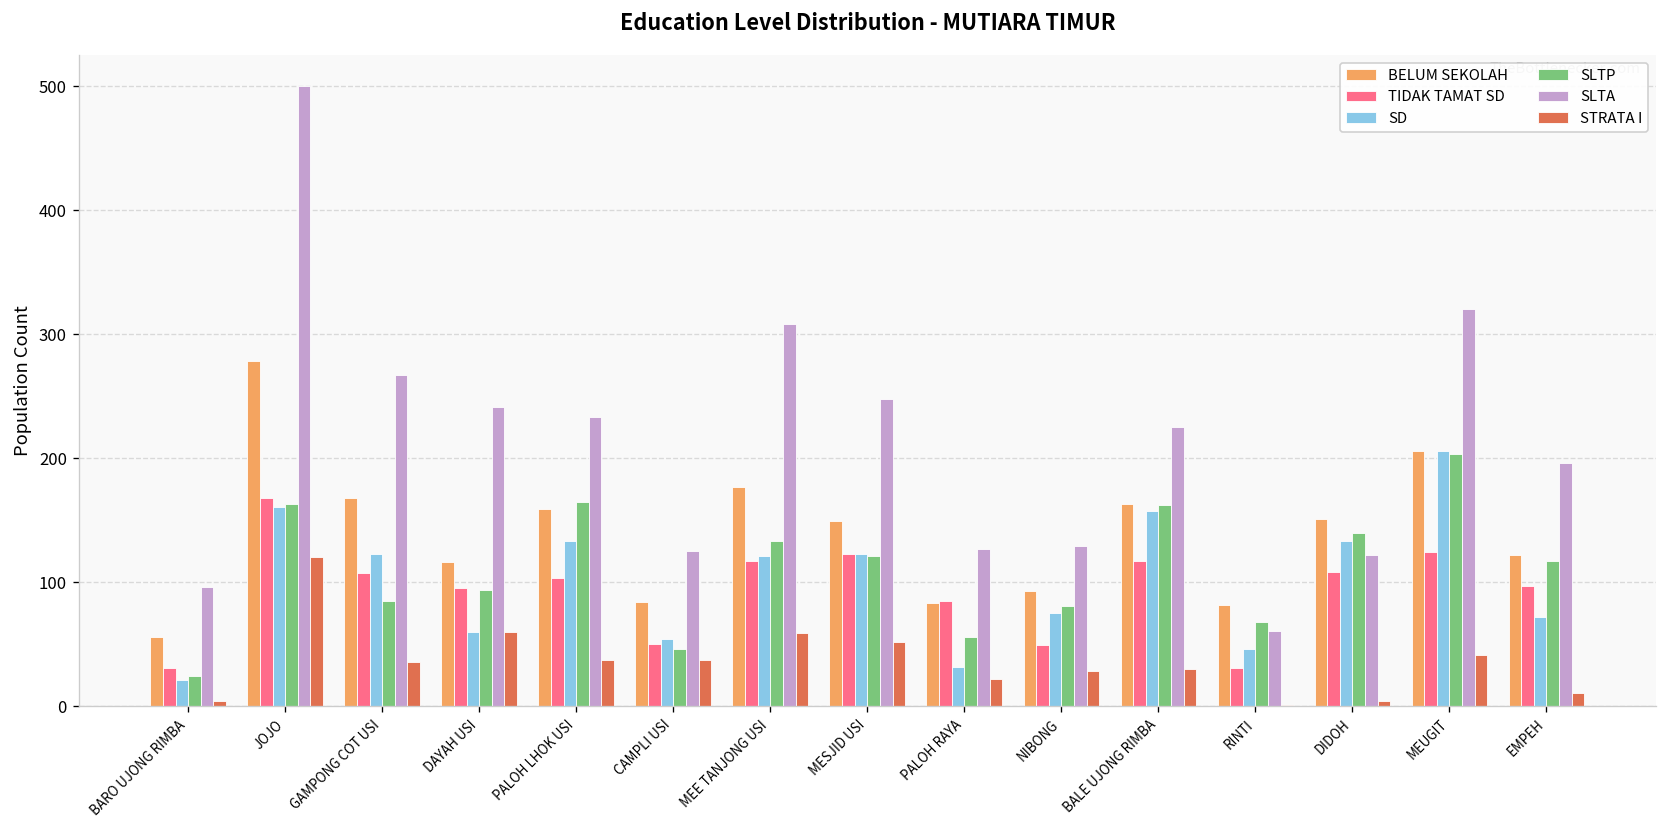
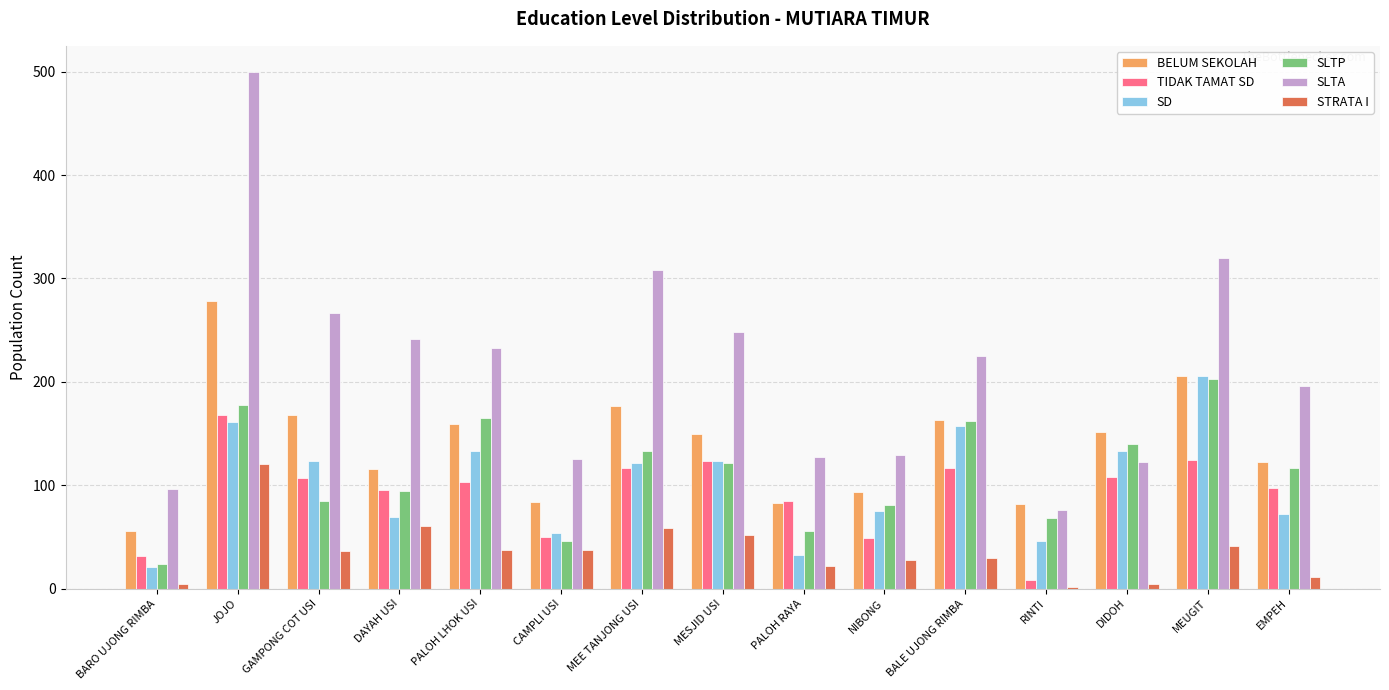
  {
    "TIDAK TAMAT SD": {
      "BARO UJONG RIMBA": 31,
      "JOJO": 168,
      "GAMPONG COT USI": 107,
      "DAYAH USI": 95,
      "PALOH LHOK USI": 103,
      "CAMPLI USI": 50,
      "MEE TANJONG USI": 117,
      "MESJID USI": 123,
      "PALOH RAYA": 85,
      "NIBONG": 49,
      "BALE UJONG RIMBA": 117,
-     "RINTI": 31,
+     "RINTI": 8,
      "DIDOH": 108,
      "MEUGIT": 124,
      "EMPEH": 97
    },
    "SD": {
      "BARO UJONG RIMBA": 21,
      "JOJO": 161,
      "GAMPONG COT USI": 123,
-     "DAYAH USI": 60,
+     "DAYAH USI": 69,
      "PALOH LHOK USI": 133,
      "CAMPLI USI": 54,
      "MEE TANJONG USI": 121,
      "MESJID USI": 123,
      "PALOH RAYA": 32,
      "NIBONG": 75,
      "BALE UJONG RIMBA": 157,
      "RINTI": 46,
      "DIDOH": 133,
      "MEUGIT": 206,
      "EMPEH": 72
    },
    "SLTP": {
      "BARO UJONG RIMBA": 24,
-     "JOJO": 163,
+     "JOJO": 178,
      "GAMPONG COT USI": 85,
      "DAYAH USI": 94,
      "PALOH LHOK USI": 165,
      "CAMPLI USI": 46,
      "MEE TANJONG USI": 133,
      "MESJID USI": 121,
      "PALOH RAYA": 56,
      "NIBONG": 81,
      "BALE UJONG RIMBA": 162,
      "RINTI": 68,
      "DIDOH": 140,
      "MEUGIT": 203,
      "EMPEH": 117
    },
    "SLTA": {
      "BARO UJONG RIMBA": 96,
      "JOJO": 500,
      "GAMPONG COT USI": 267,
      "DAYAH USI": 241,
      "PALOH LHOK USI": 233,
      "CAMPLI USI": 125,
      "MEE TANJONG USI": 308,
      "MESJID USI": 248,
      "PALOH RAYA": 127,
      "NIBONG": 129,
      "BALE UJONG RIMBA": 225,
-     "RINTI": 61,
+     "RINTI": 76,
      "DIDOH": 122,
      "MEUGIT": 320,
      "EMPEH": 196
    }
  }
